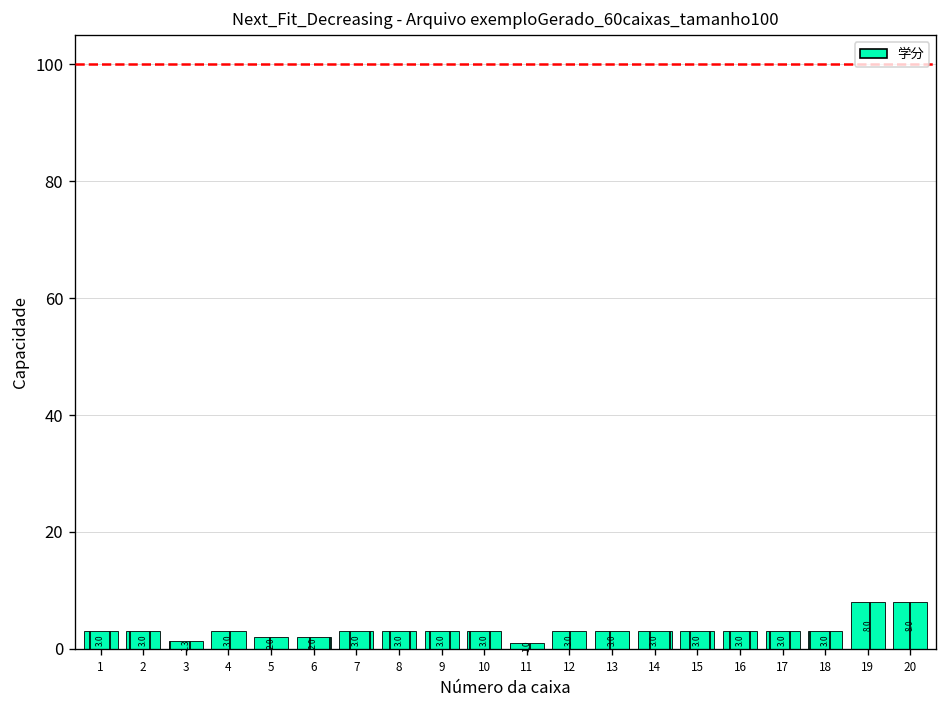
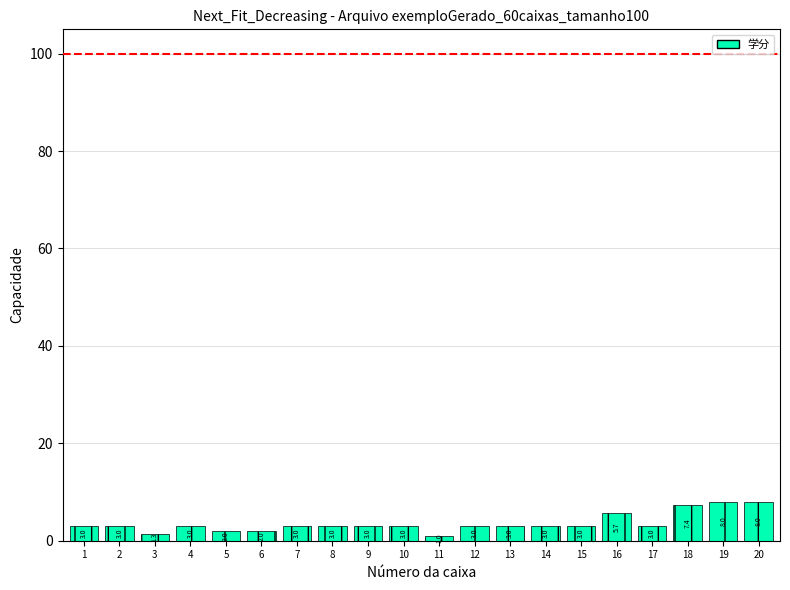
  {
    "1": 3.0,
    "2": 3.0,
    "3": 1.3,
    "4": 3.0,
    "5": 2.0,
    "6": 2.0,
    "7": 3.0,
    "8": 3.0,
    "9": 3.0,
    "10": 3.0,
    "11": 1.0,
    "12": 3.0,
    "13": 3.0,
    "14": 3.0,
    "15": 3.0,
-   "16": 3.0,
+   "16": 5.7,
    "17": 3.0,
-   "18": 3.0,
+   "18": 7.4,
    "19": 8.0,
    "20": 8.0
  }
